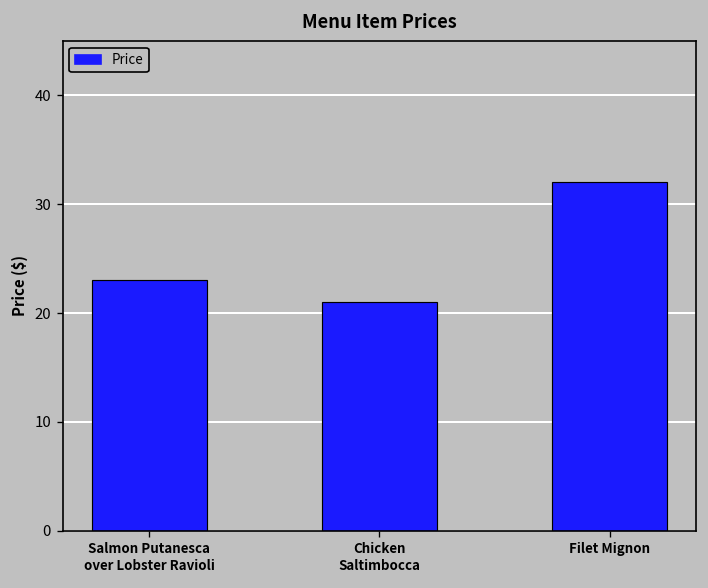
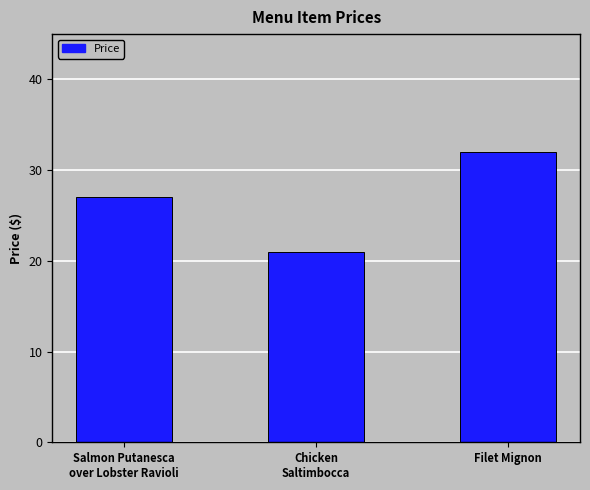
  {
-   "Salmon Putanesca over Lobster Ravioli": 23,
+   "Salmon Putanesca over Lobster Ravioli": 27,
    "Chicken Saltimbocca": 21,
    "Filet Mignon": 32
  }
